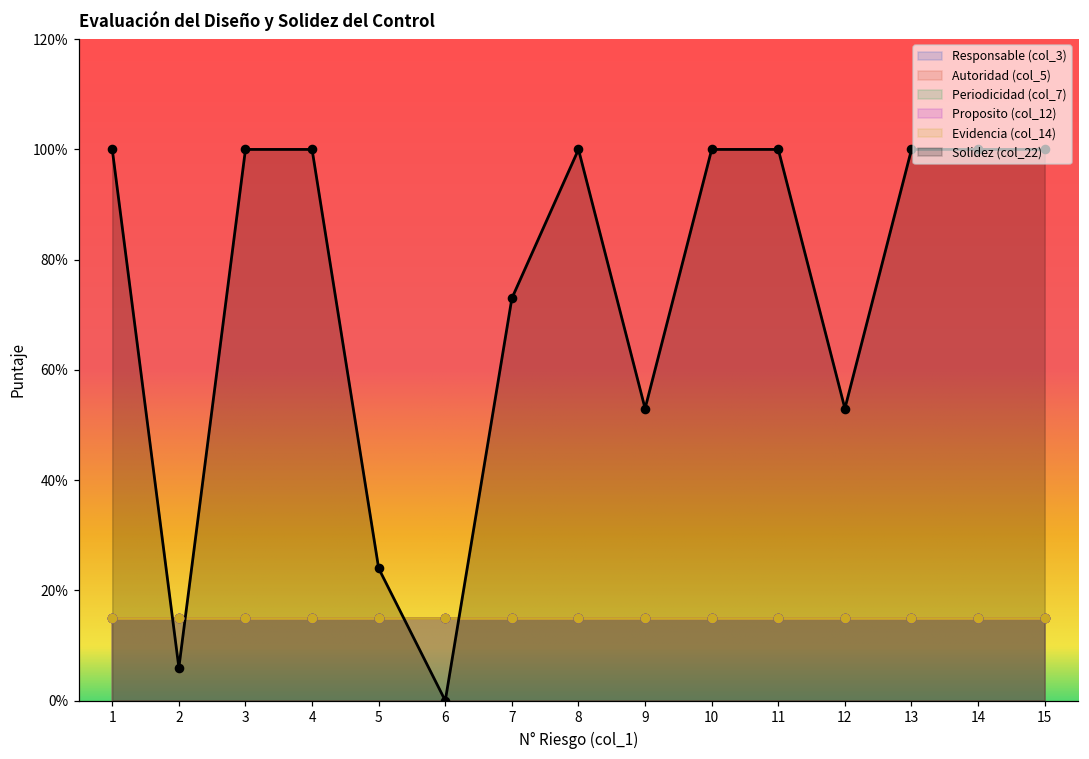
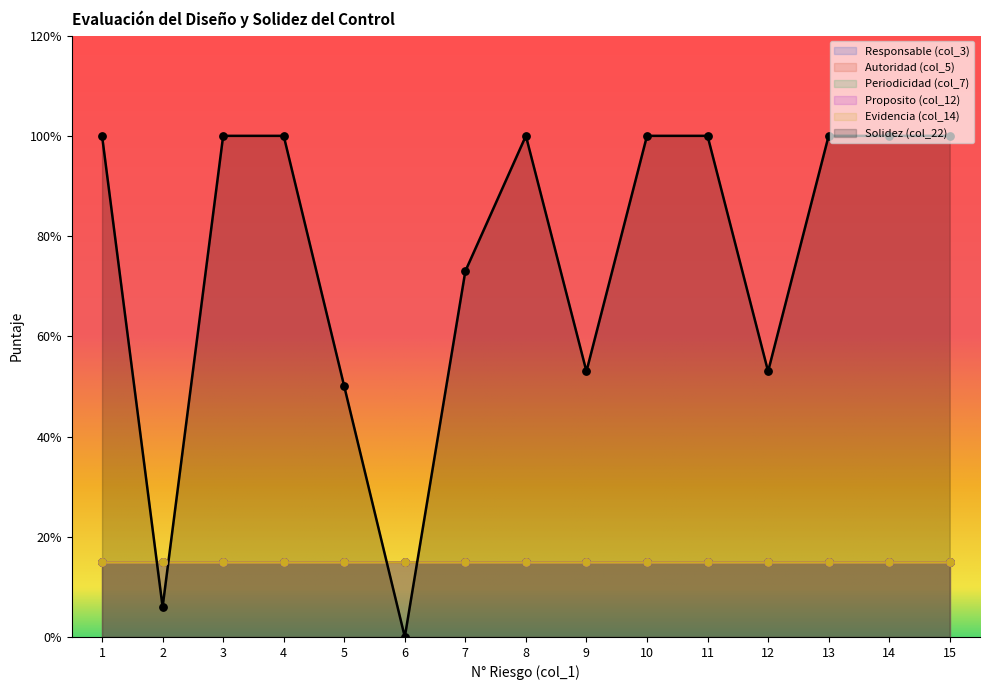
  {
    "Evidencia (col_14)": {
      "1": "15%",
      "2": "15%",
      "3": "15%",
      "4": "15%",
      "5": "15%",
      "6": "15%",
      "7": "15%",
      "8": "15%",
      "9": "15%",
      "10": "15%",
      "11": "15%",
      "12": "15%",
      "13": "15%",
      "14": "15%",
      "15": "15%"
    },
    "Solidez (col_22)": {
      "1": "100%",
      "2": "6%",
      "3": "100%",
      "4": "100%",
-     "5": "24%",
+     "5": "50%",
      "6": "0%",
      "7": "73%",
      "8": "100%",
      "9": "53%",
      "10": "100%",
      "11": "100%",
      "12": "53%",
      "13": "100%"
    }
  }
